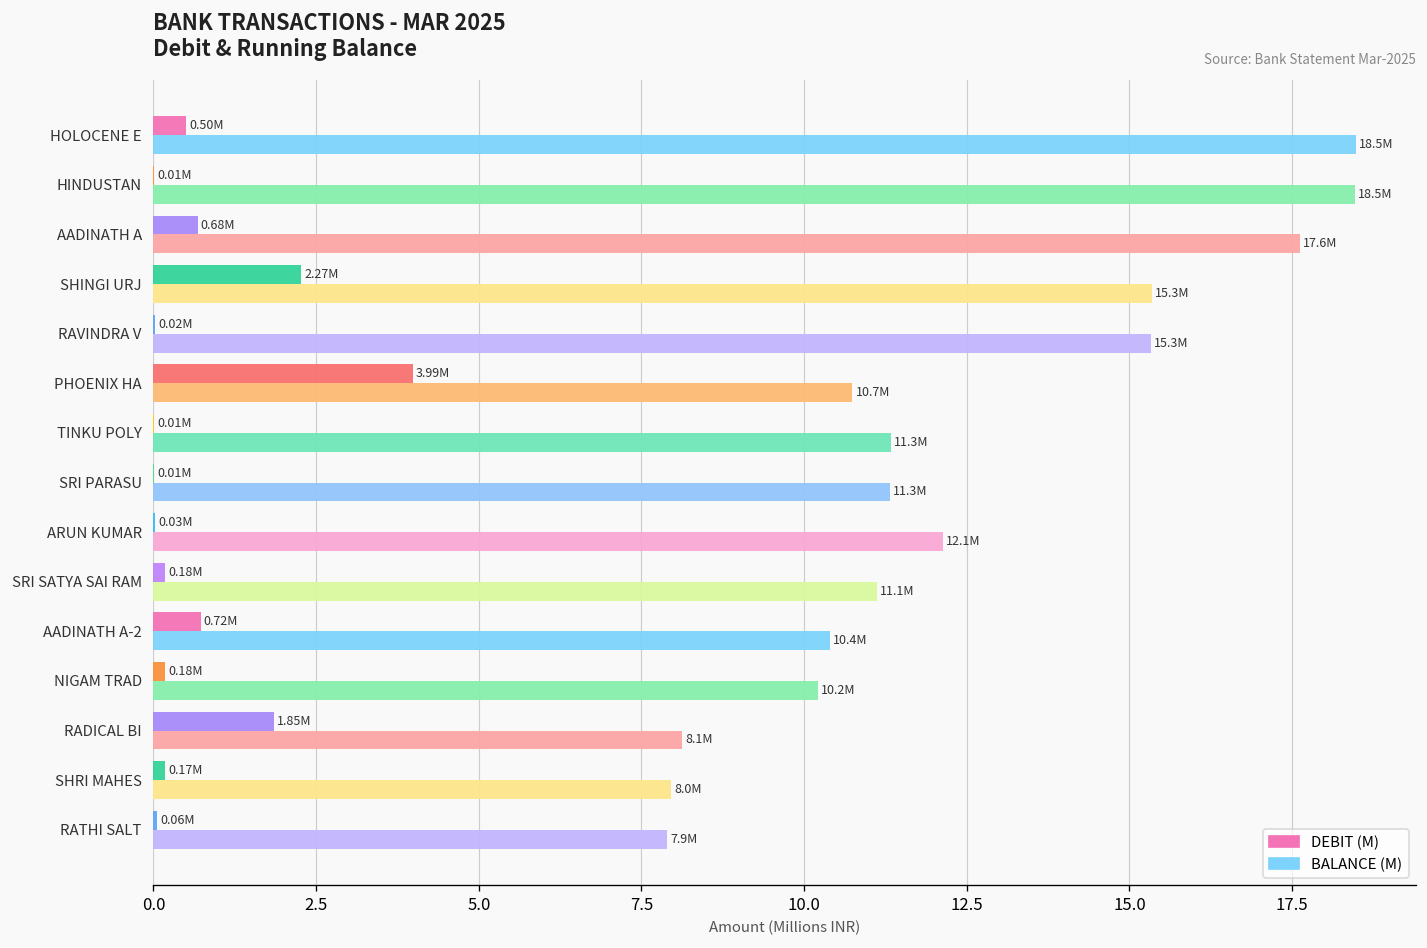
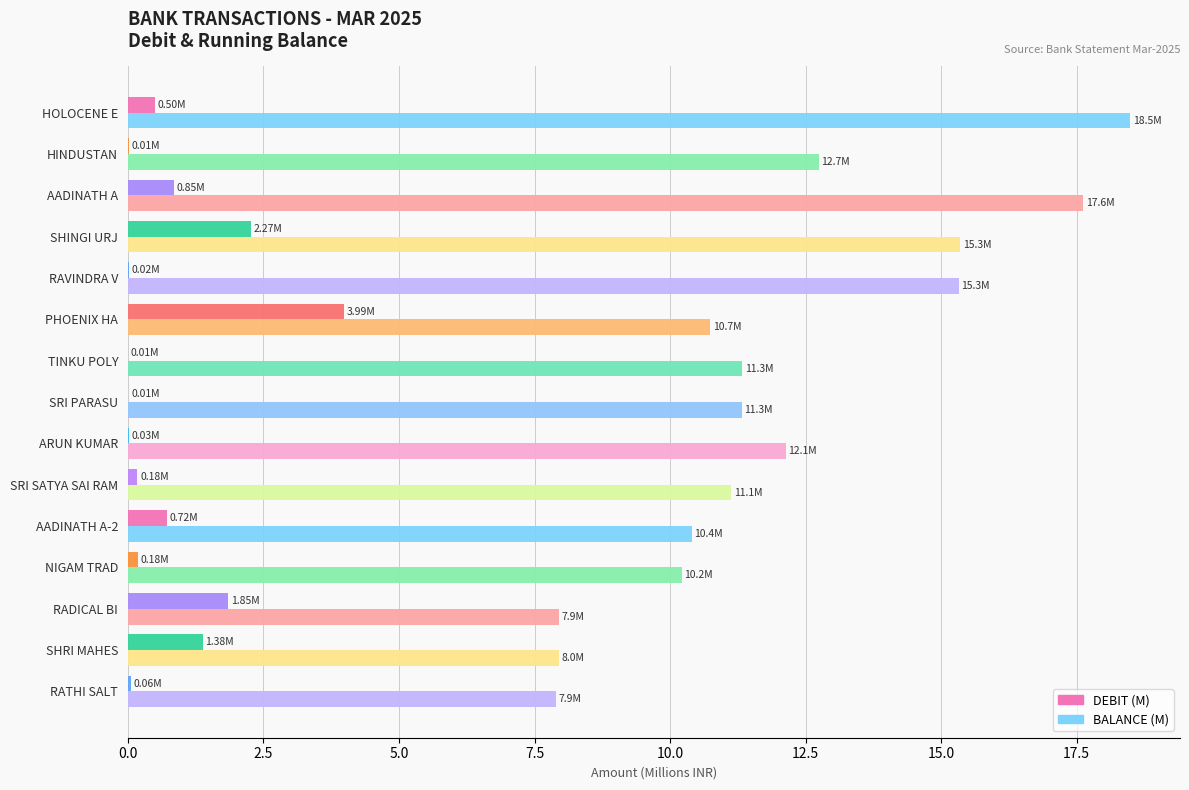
  {
    "DEBIT (M)": {
      "HOLOCENE E": "0.50M",
      "HINDUSTAN": "0.01M",
-     "AADINATH A": "0.68M",
+     "AADINATH A": "0.85M",
      "SHINGI URJ": "2.27M",
      "RAVINDRA V": "0.02M",
      "PHOENIX HA": "3.99M",
      "TINKU POLY": "0.01M",
      "SRI PARASU": "0.01M",
      "ARUN KUMAR": "0.03M",
      "SRI SATYA SAI RAM": "0.18M",
      "AADINATH A-2": "0.72M",
      "NIGAM TRAD": "0.18M",
      "RADICAL BI": "1.85M",
-     "SHRI MAHES": "0.17M",
+     "SHRI MAHES": "1.38M",
      "RATHI SALT": "0.06M"
    },
    "BALANCE (M)": {
      "HOLOCENE E": "18.5M",
-     "HINDUSTAN": "18.5M",
+     "HINDUSTAN": "12.7M",
      "AADINATH A": "17.6M",
      "SHINGI URJ": "15.3M",
      "RAVINDRA V": "15.3M",
      "PHOENIX HA": "10.7M",
      "TINKU POLY": "11.3M",
      "SRI PARASU": "11.3M",
      "ARUN KUMAR": "12.1M",
      "SRI SATYA SAI RAM": "11.1M",
      "AADINATH A-2": "10.4M",
      "NIGAM TRAD": "10.2M",
-     "RADICAL BI": "8.1M",
+     "RADICAL BI": "7.9M",
      "SHRI MAHES": "8.0M",
      "RATHI SALT": "7.9M"
    }
  }
